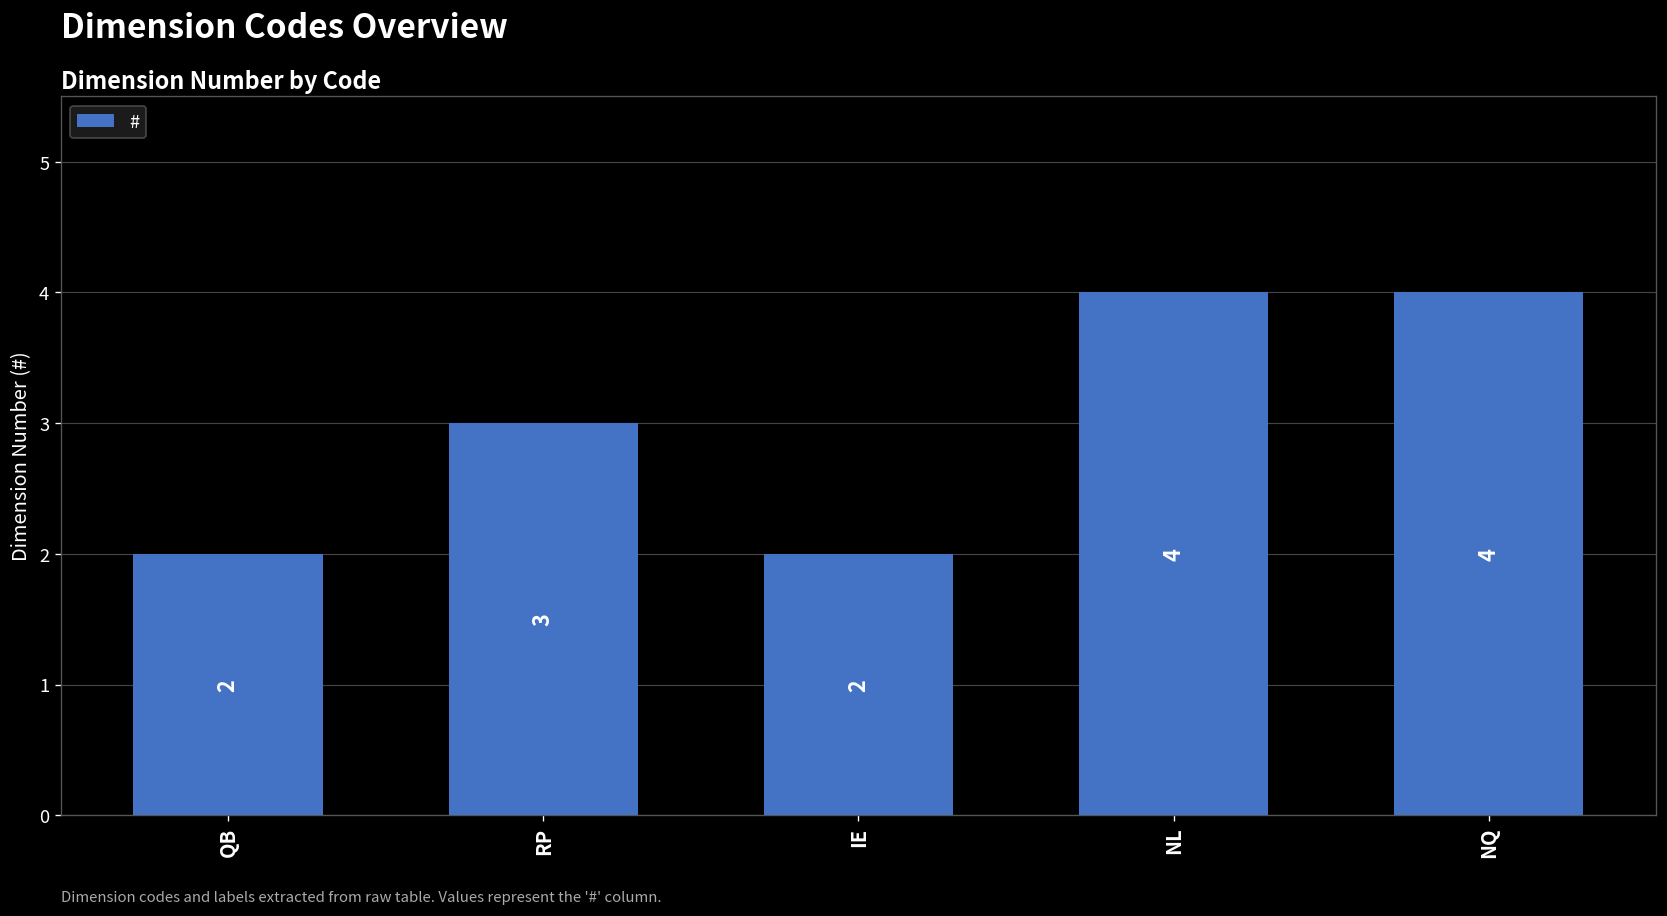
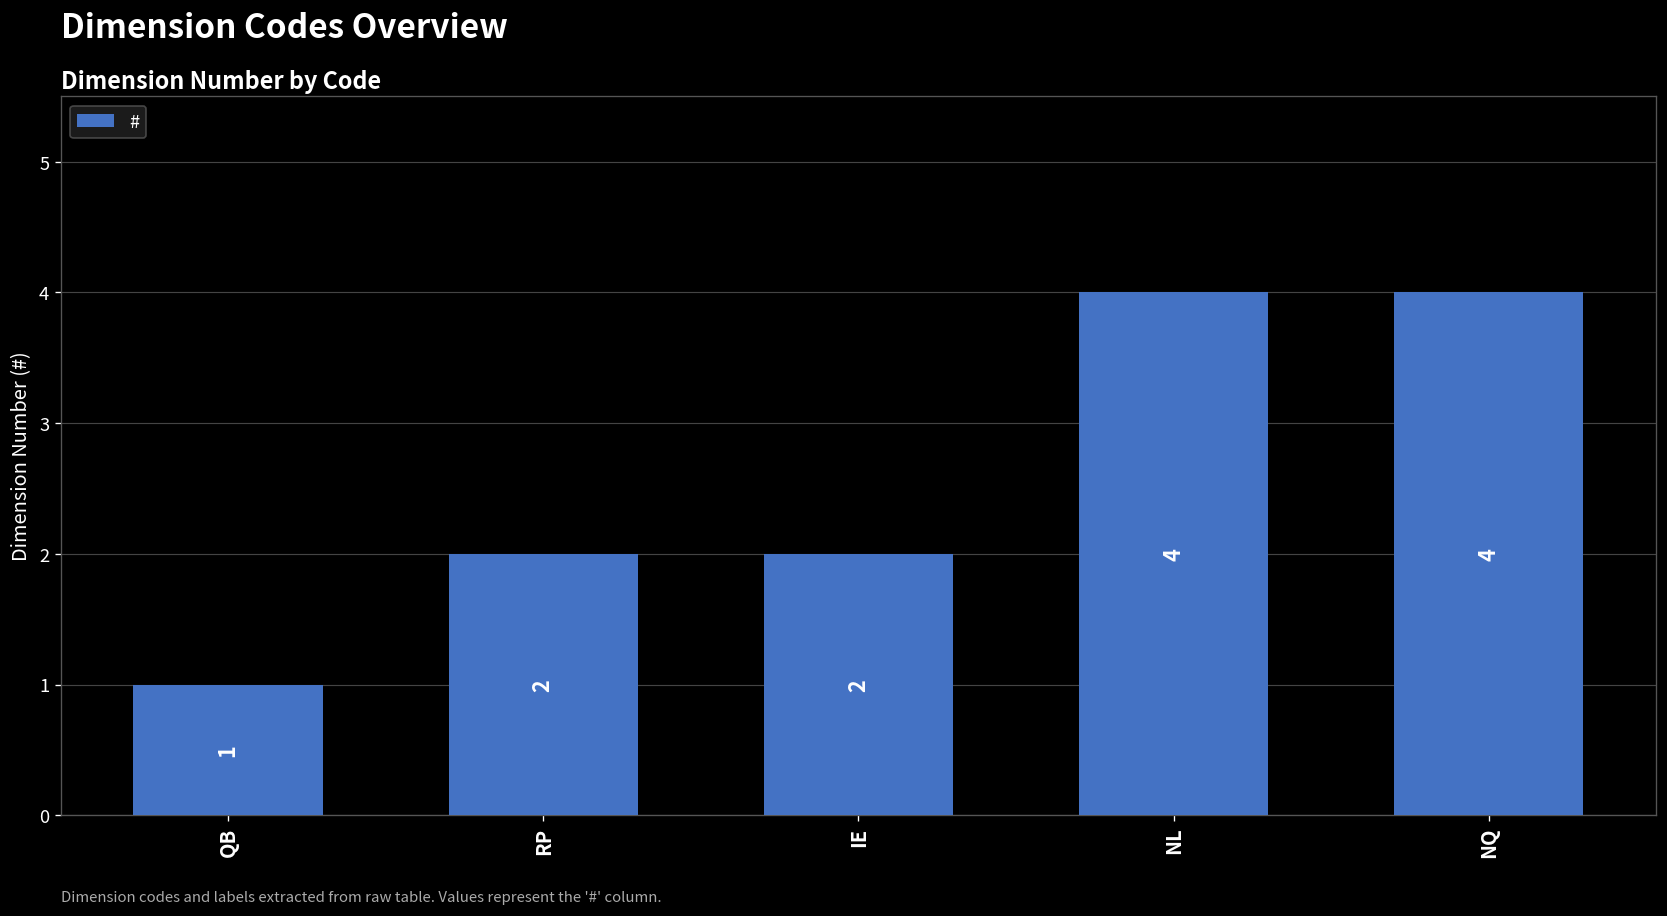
  {
-   "QB": 2,
-   "RP": 3,
+   "QB": 1,
+   "RP": 2,
    "IE": 2,
    "NL": 4,
    "NQ": 4
  }
